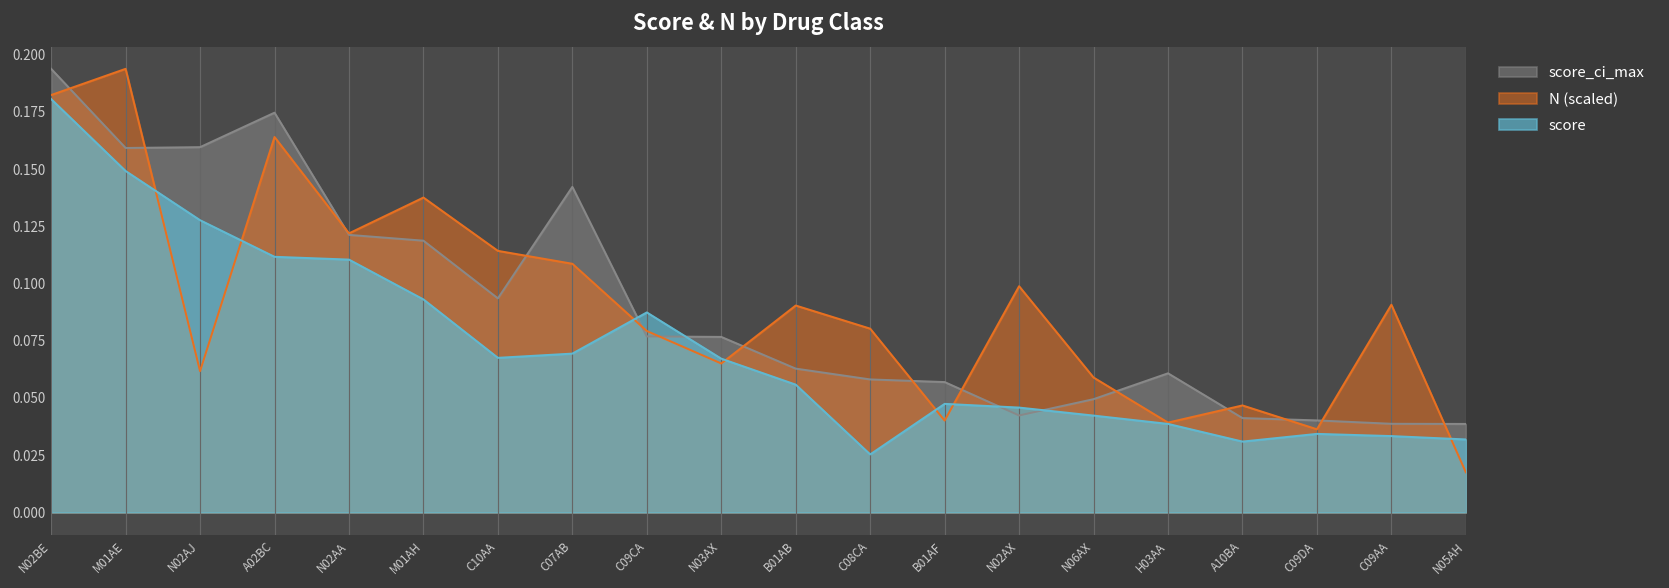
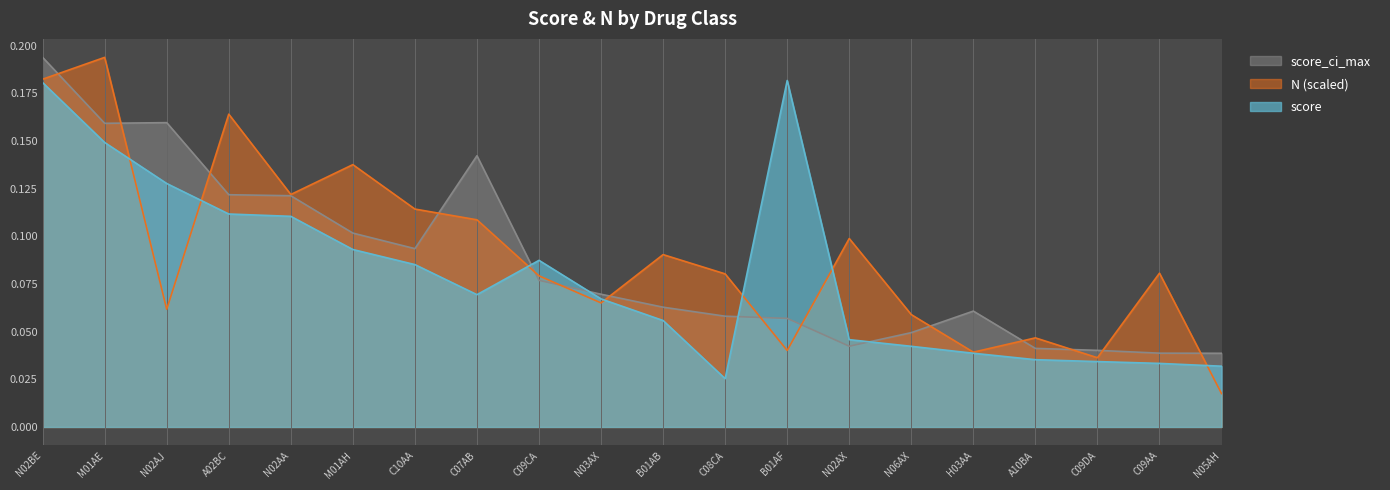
  {
    "score_ci_max": {
      "N02BE": 0.194,
      "M01AE": 0.159,
      "N02AJ": 0.160,
-     "A02BC": 0.175,
-     "M01AH": 0.119,
+     "A02BC": 0.122,
+     "M01AH": 0.102,
      "C10AA": 0.094,
      "C07AB": 0.142,
      "C09CA": 0.077,
-     "N03AX": 0.077,
+     "N03AX": 0.070,
      "B01AB": 0.063,
      "C08CA": 0.058,
      "B01AF": 0.057,
      "N02AX": 0.042,
      "N06AX": 0.049,
      "H03AA": 0.061,
      "A10BA": 0.041,
      "C09DA": 0.040,
      "C09AA": 0.039,
      "N05AH": 0.039
    },
    "N (scaled)": {
      "N02BE": 0.182,
      "M01AE": 0.194,
      "N02AJ": 0.062,
      "A02BC": 0.164,
      "M01AH": 0.138,
      "C10AA": 0.114,
      "C07AB": 0.109,
      "C09CA": 0.079,
      "N03AX": 0.065,
      "B01AB": 0.090,
      "C08CA": 0.080,
      "B01AF": 0.040,
      "N02AX": 0.099,
      "N06AX": 0.059,
      "A10BA": 0.047,
      "C09DA": 0.036,
-     "C09AA": 0.091,
+     "C09AA": 0.081,
      "N05AH": 0.018
    },
    "score": {
      "N02BE": 0.181,
      "M01AE": 0.149,
      "N02AJ": 0.128,
      "A02BC": 0.112,
      "N02AA": 0.110,
      "M01AH": 0.093,
-     "C10AA": 0.068,
+     "C10AA": 0.085,
      "C07AB": 0.069,
      "C09CA": 0.087,
      "N03AX": 0.067,
      "B01AB": 0.056,
      "C08CA": 0.025,
-     "B01AF": 0.047,
+     "B01AF": 0.182,
      "N02AX": 0.046,
      "N06AX": 0.042,
-     "A10BA": 0.031,
+     "A10BA": 0.035,
      "C09DA": 0.034,
      "C09AA": 0.033,
      "N05AH": 0.032
    }
  }
